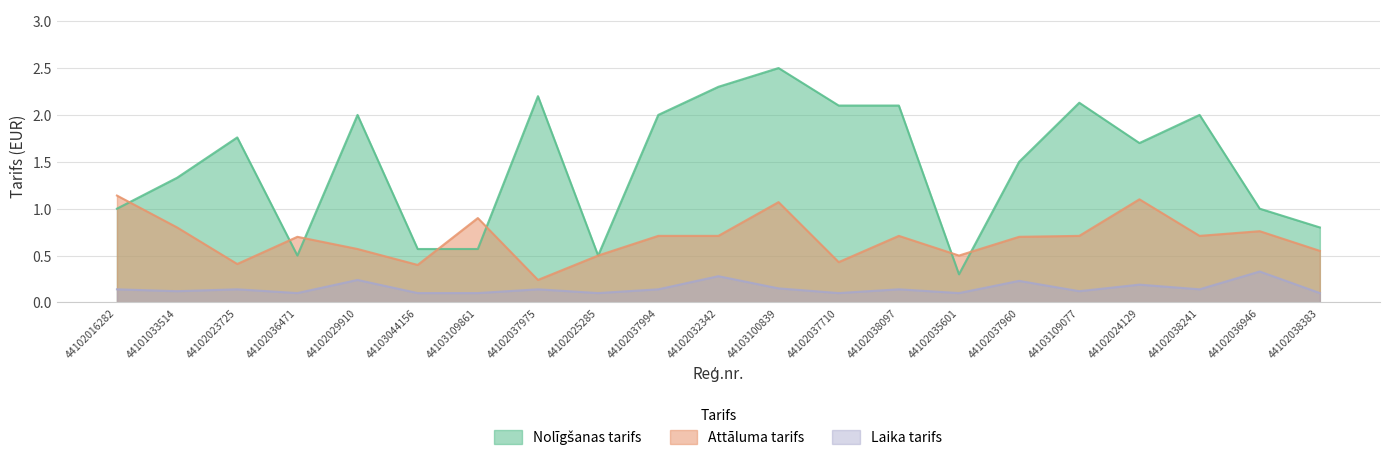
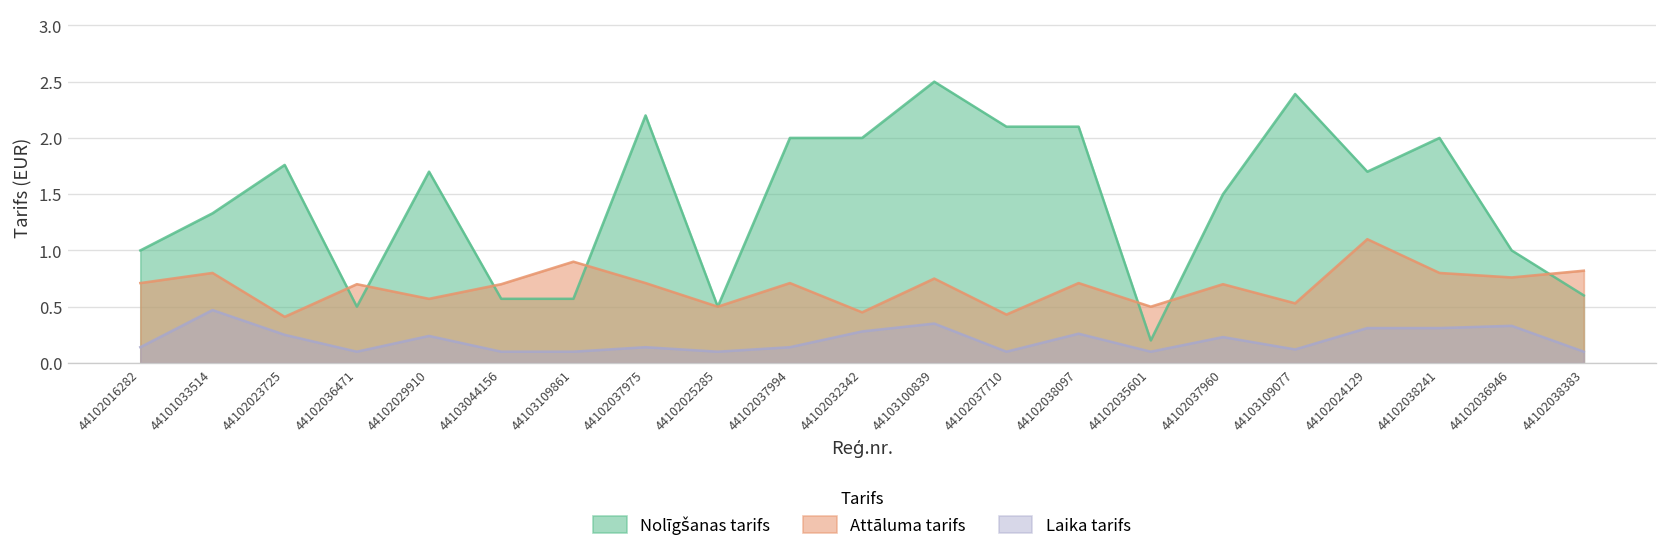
  {
    "Nolīgšanas tarifs": {
      "44102016282": 1.0,
      "44101033514": 1.3,
      "44102023725": 1.8,
      "44102036471": 0.5,
-     "44102029910": 2.0,
+     "44102029910": 1.7,
      "44103044156": 0.6,
      "44103109861": 0.6,
      "44102037975": 2.2,
      "44102037994": 2.0,
-     "44102032342": 2.3,
+     "44102032342": 2.0,
      "44103100839": 2.5,
      "44102037710": 2.1,
      "44102038097": 2.1,
-     "44102035601": 0.3,
+     "44102035601": 0.2,
      "44102037960": 1.5,
-     "44103109077": 2.1,
+     "44103109077": 2.4,
      "44102024129": 1.7,
      "44102038241": 2.0,
      "44102036946": 1.0,
-     "44102038383": 0.8
+     "44102038383": 0.6
    },
    "Attāluma tarifs": {
-     "44102016282": 1.1,
+     "44102016282": 0.7,
      "44101033514": 0.8,
      "44102023725": 0.4,
      "44102036471": 0.7,
      "44102029910": 0.6,
-     "44103044156": 0.4,
+     "44103044156": 0.7,
      "44103109861": 0.9,
-     "44102037975": 0.2,
+     "44102037975": 0.7,
      "44102037994": 0.7,
-     "44102032342": 0.7,
-     "44103100839": 1.1,
+     "44102032342": 0.5,
+     "44103100839": 0.8,
      "44102037710": 0.4,
      "44102038097": 0.7,
      "44102035601": 0.5,
      "44102037960": 0.7,
-     "44103109077": 0.7,
+     "44103109077": 0.5,
      "44102024129": 1.1,
-     "44102038241": 0.7,
+     "44102038241": 0.8,
      "44102036946": 0.8,
-     "44102038383": 0.6
+     "44102038383": 0.8
    },
    "Laika tarifs": {
      "44102016282": 0.1,
-     "44101033514": 0.1,
-     "44102023725": 0.1,
+     "44101033514": 0.5,
+     "44102023725": 0.3,
      "44102036471": 0.1,
      "44102029910": 0.2,
      "44103044156": 0.1,
      "44103109861": 0.1,
      "44102037975": 0.1,
      "44102025285": 0.1,
      "44102037994": 0.1,
      "44102032342": 0.3,
-     "44103100839": 0.2,
+     "44103100839": 0.4,
      "44102037710": 0.1,
-     "44102038097": 0.1,
+     "44102038097": 0.3,
      "44102035601": 0.1,
      "44102037960": 0.2,
      "44103109077": 0.1,
-     "44102024129": 0.2,
-     "44102038241": 0.1,
+     "44102024129": 0.3,
+     "44102038241": 0.3,
      "44102036946": 0.3,
      "44102038383": 0.1
    }
  }
